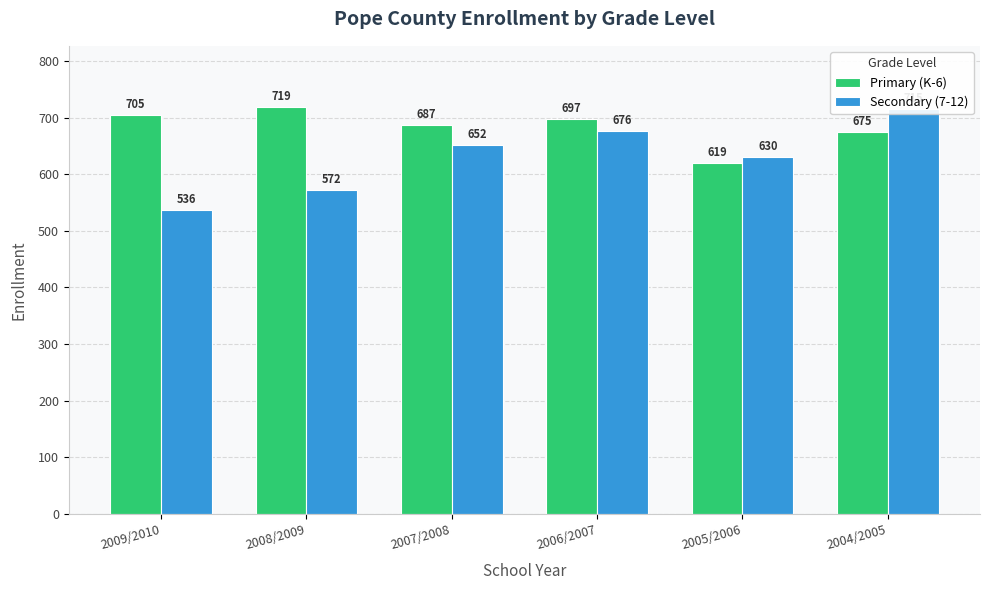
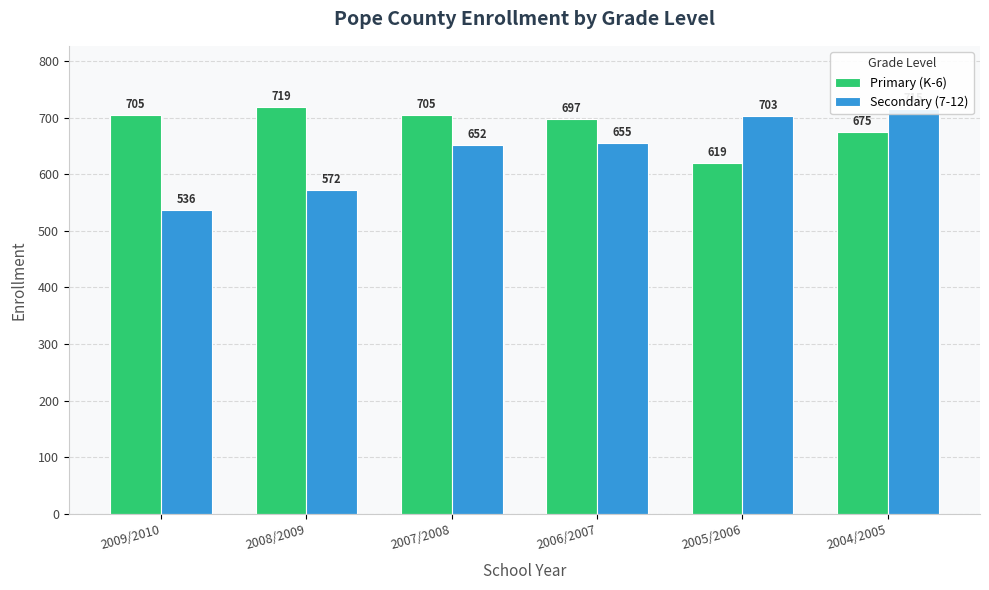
  {
    "Primary (K-6)": {
      "2009/2010": 705,
      "2008/2009": 719,
-     "2007/2008": 687,
+     "2007/2008": 705,
      "2006/2007": 697,
      "2005/2006": 619,
      "2004/2005": 675
    },
    "Secondary (7-12)": {
      "2009/2010": 536,
      "2008/2009": 572,
      "2007/2008": 652,
-     "2006/2007": 676,
-     "2005/2006": 630
+     "2006/2007": 655,
+     "2005/2006": 703
    }
  }
